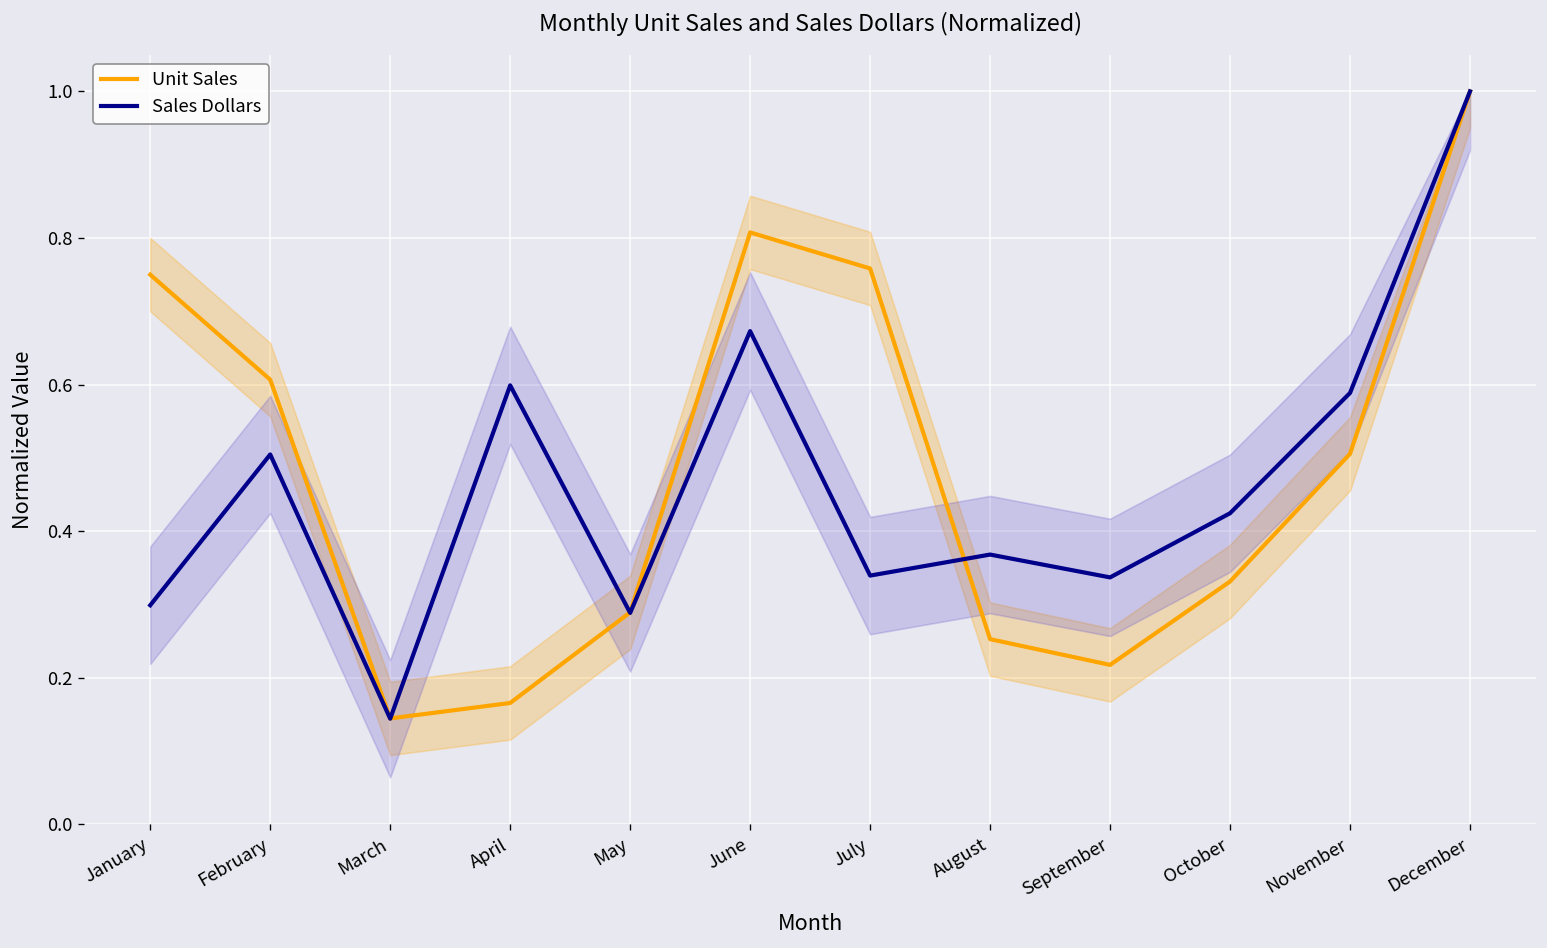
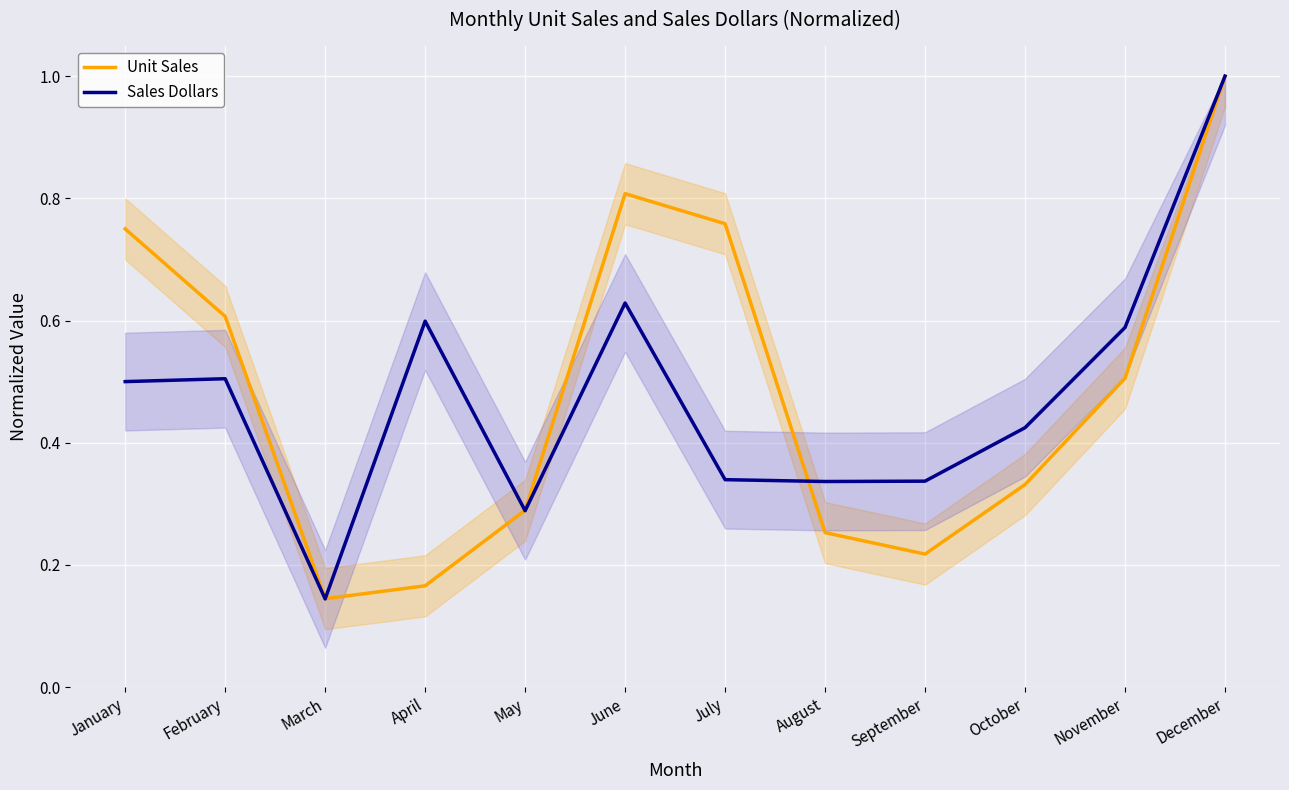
  {
    "Sales Dollars": {
-     "January": 0.30,
+     "January": 0.50,
      "February": 0.50,
      "April": 0.60,
-     "June": 0.67,
+     "June": 0.63,
      "July": 0.34,
-     "August": 0.37,
+     "August": 0.34,
      "September": 0.34,
      "October": 0.42,
      "November": 0.59
    }
  }
